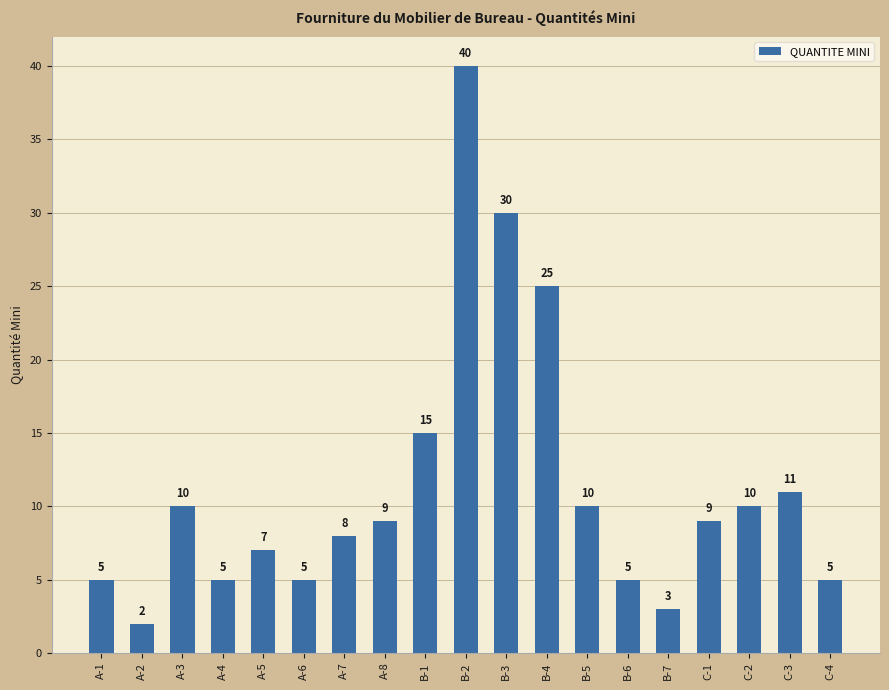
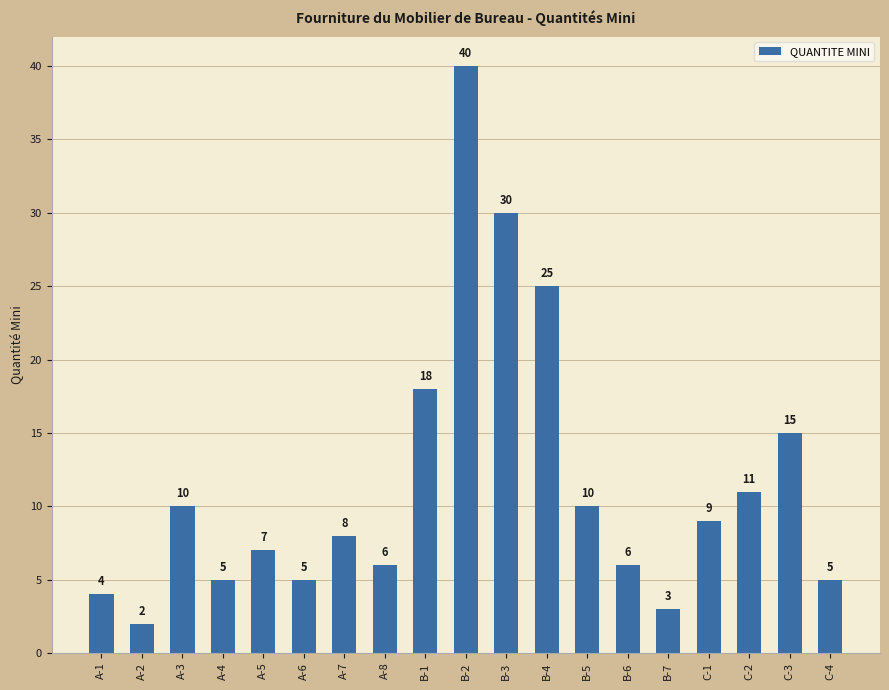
  {
-   "A-1": 5,
+   "A-1": 4,
    "A-2": 2,
    "A-3": 10,
    "A-4": 5,
    "A-5": 7,
    "A-6": 5,
    "A-7": 8,
-   "A-8": 9,
-   "B-1": 15,
+   "A-8": 6,
+   "B-1": 18,
    "B-2": 40,
    "B-3": 30,
    "B-4": 25,
    "B-5": 10,
-   "B-6": 5,
+   "B-6": 6,
    "B-7": 3,
    "C-1": 9,
-   "C-2": 10,
-   "C-3": 11,
+   "C-2": 11,
+   "C-3": 15,
    "C-4": 5
  }
